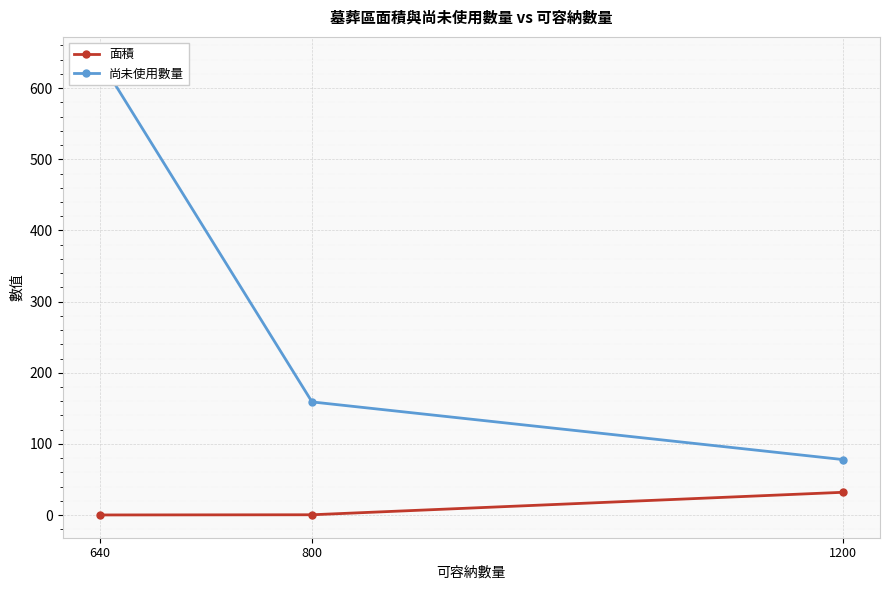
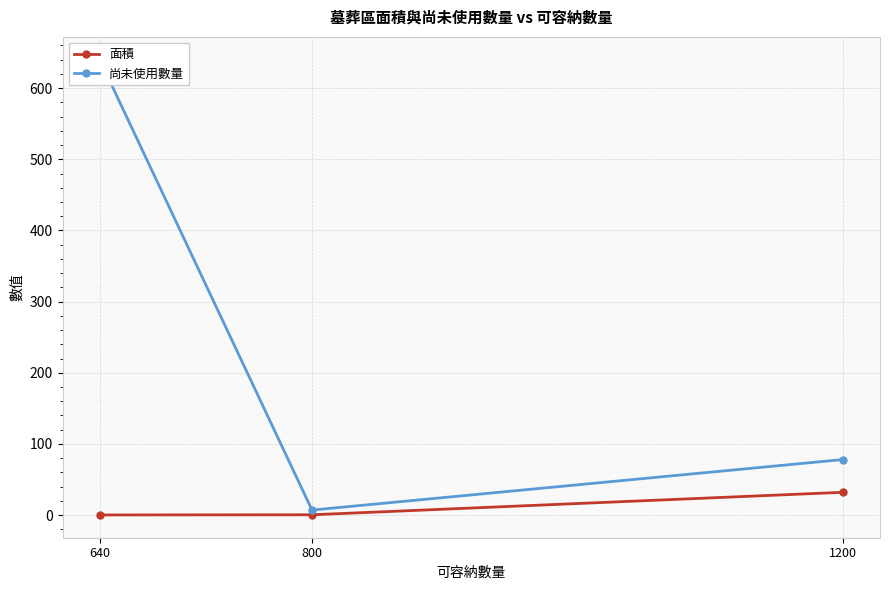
  {
    "面積": {
      "640": 0,
      "800": 0,
      "1200": 30
    },
    "尚未使用數量": {
-     "800": 160,
+     "800": 10,
      "1200": 80
    }
  }
